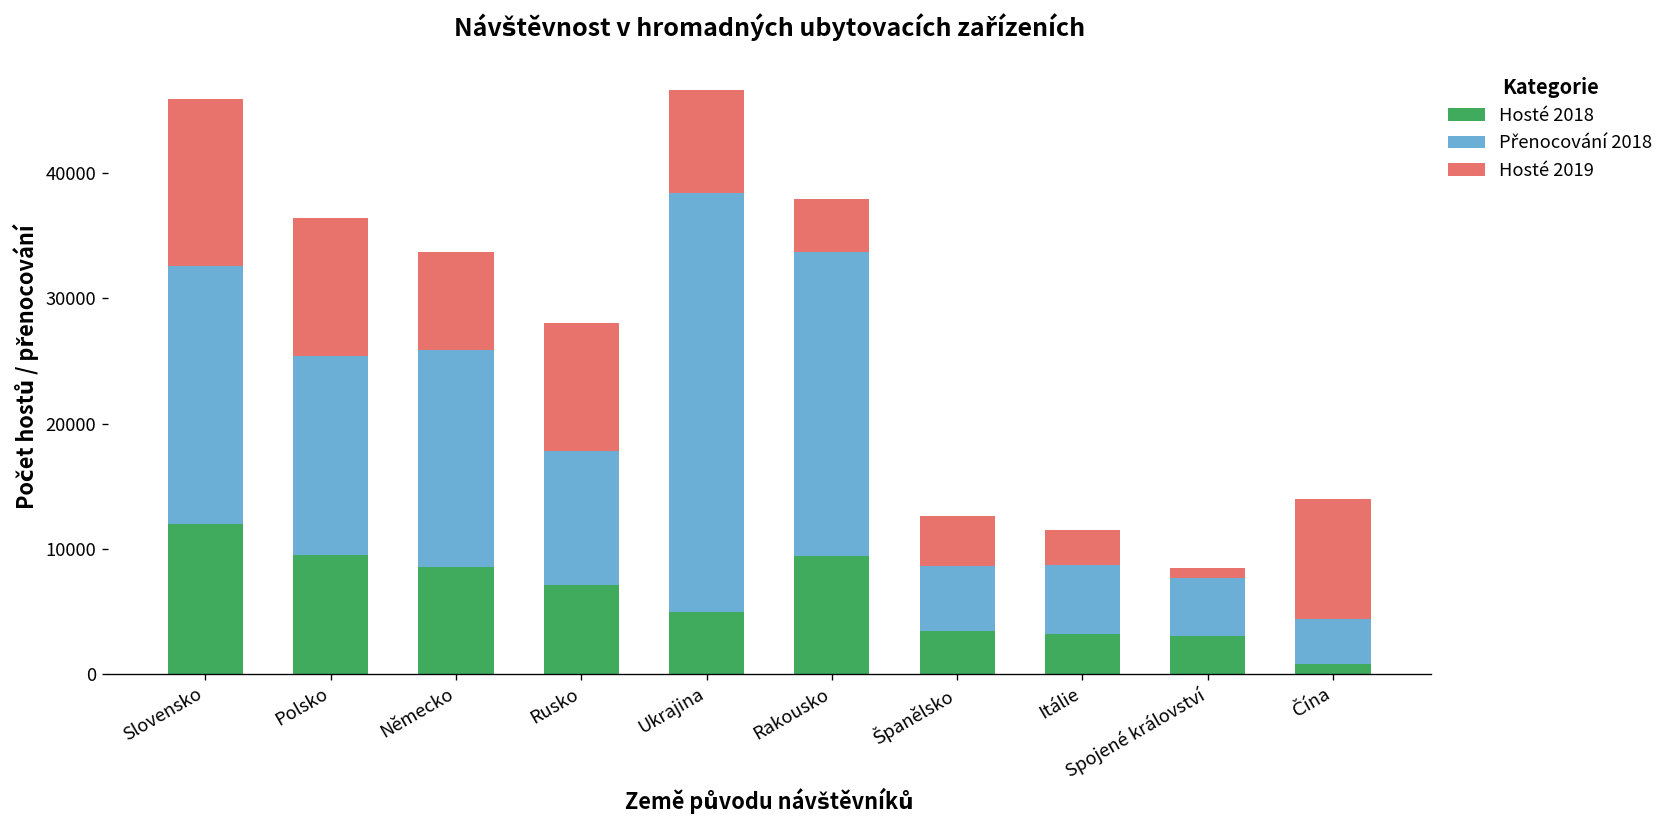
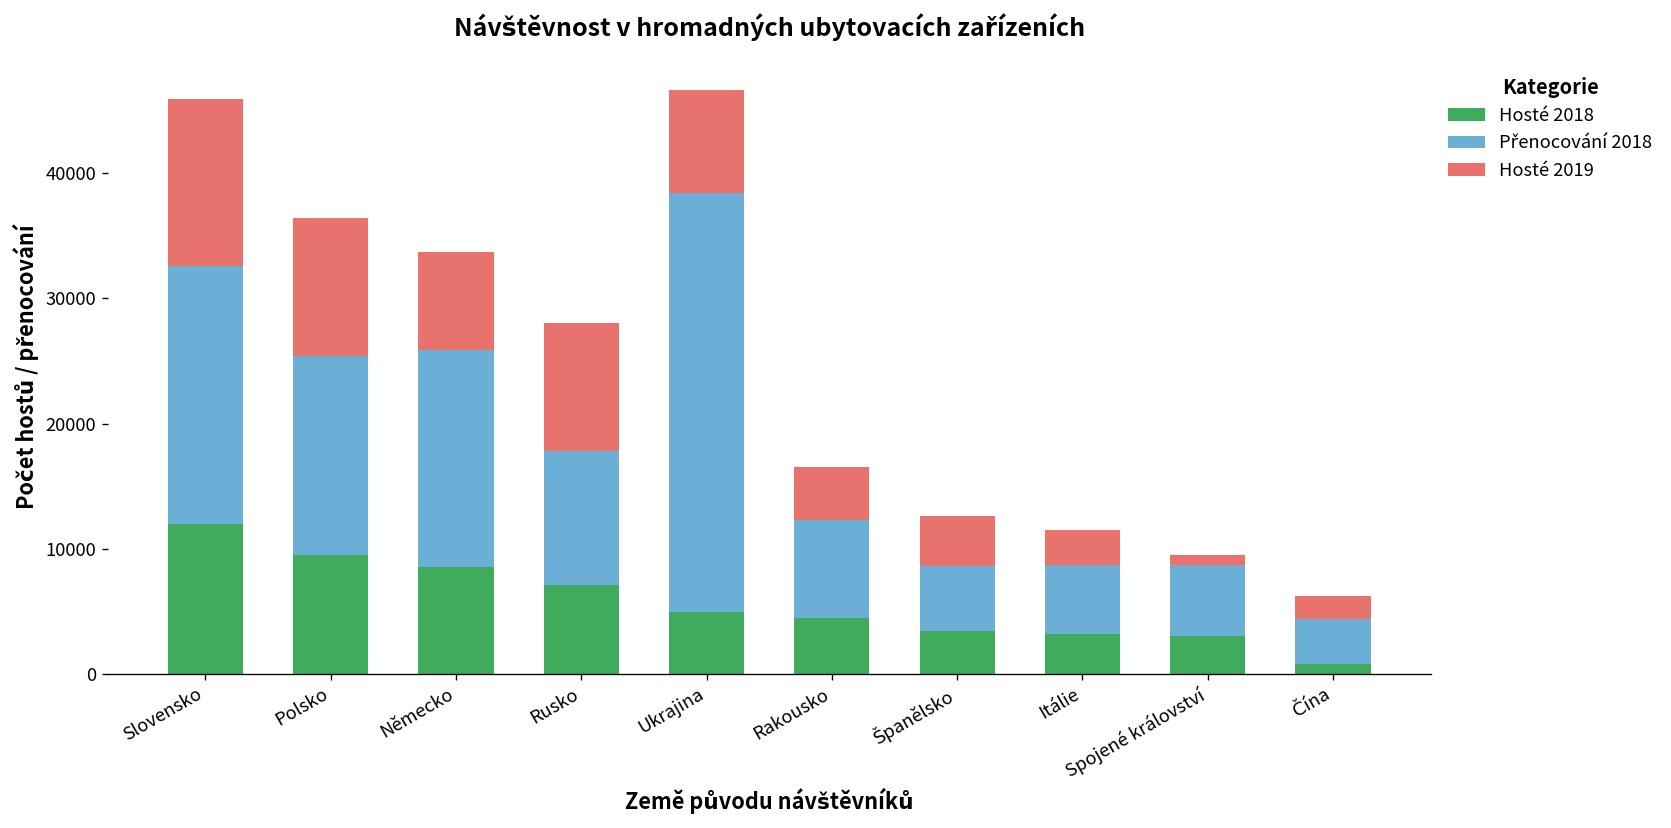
  {
    "Hosté 2018": {
      "Slovensko": 12000,
      "Polsko": 9500,
      "Německo": 8600,
      "Rusko": 7100,
      "Ukrajina": 4900,
-     "Rakousko": 9400,
+     "Rakousko": 4400,
      "Španělsko": 3400,
      "Itálie": 3200,
      "Spojené království": 3000,
      "Čína": 700
    },
    "Přenocování 2018": {
      "Slovensko": 20600,
      "Polsko": 15900,
      "Německo": 17300,
      "Rusko": 10700,
      "Ukrajina": 33500,
-     "Rakousko": 24300,
+     "Rakousko": 7800,
      "Španělsko": 5200,
      "Itálie": 5500,
-     "Spojené království": 4600,
+     "Spojené království": 5600,
      "Čína": 3600
    },
    "Hosté 2019": {
      "Slovensko": 13300,
      "Polsko": 11000,
      "Německo": 7800,
      "Rusko": 10200,
      "Ukrajina": 8200,
      "Rakousko": 4300,
      "Španělsko": 4000,
      "Itálie": 2800,
      "Spojené království": 900,
-     "Čína": 9600
+     "Čína": 1800
    }
  }
